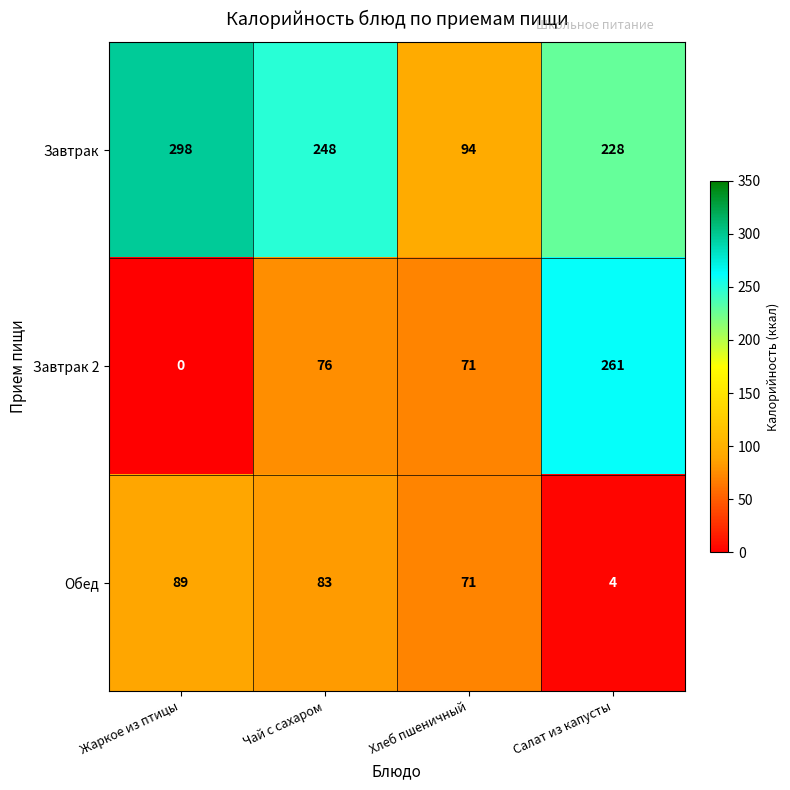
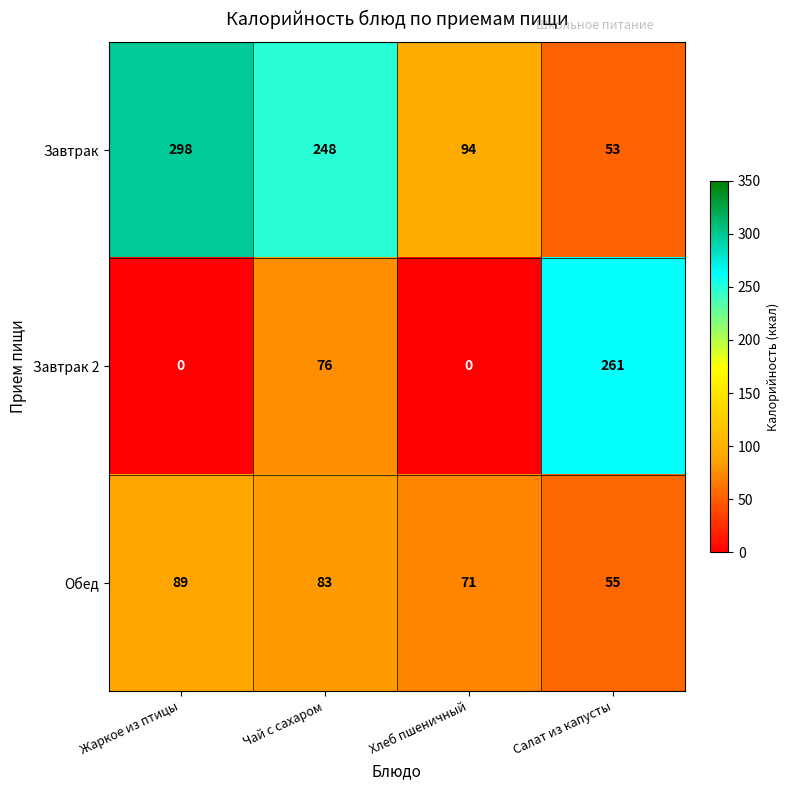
  {
    "Завтрак": {
      "Жаркое из птицы": 298,
      "Чай с сахаром": 248,
      "Хлеб пшеничный": 94,
-     "Салат из капусты": 228
+     "Салат из капусты": 53
    },
    "Завтрак 2": {
      "Жаркое из птицы": 0,
      "Чай с сахаром": 76,
-     "Хлеб пшеничный": 71,
+     "Хлеб пшеничный": 0,
      "Салат из капусты": 261
    },
    "Обед": {
      "Жаркое из птицы": 89,
      "Чай с сахаром": 83,
      "Хлеб пшеничный": 71,
-     "Салат из капусты": 4
+     "Салат из капусты": 55
    }
  }
